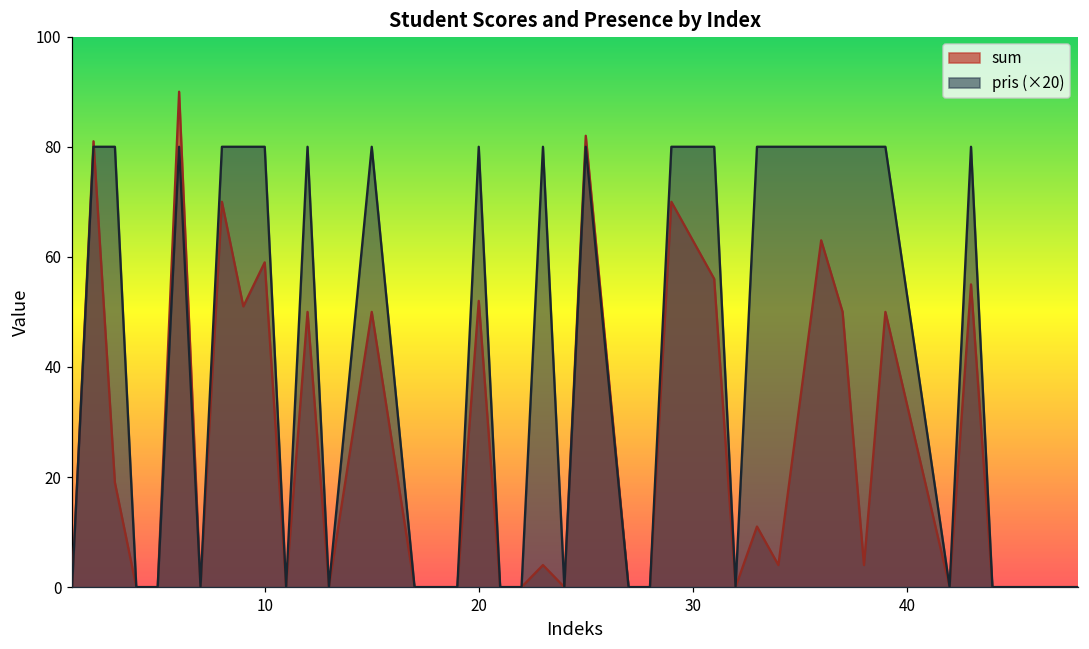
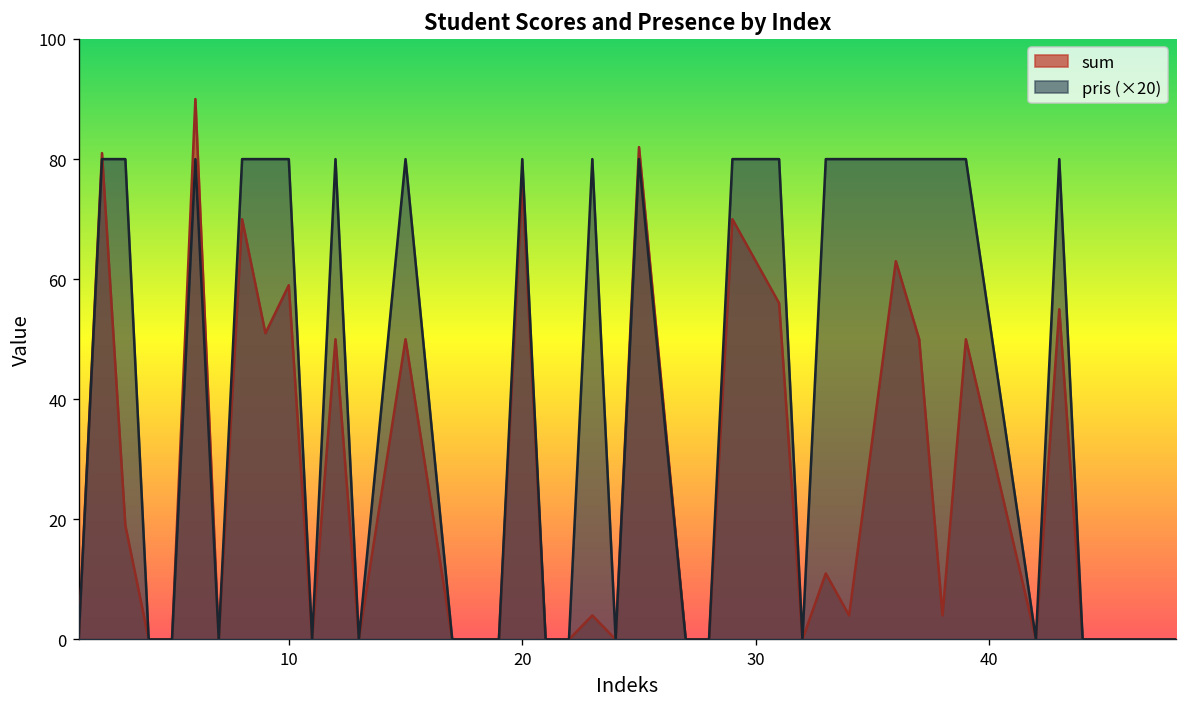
  {
    "sum": {
      "10": 59,
-     "20": 52
+     "20": 76
    },
    "pris (×20)": {
      "10": 80,
      "20": 80
    }
  }
